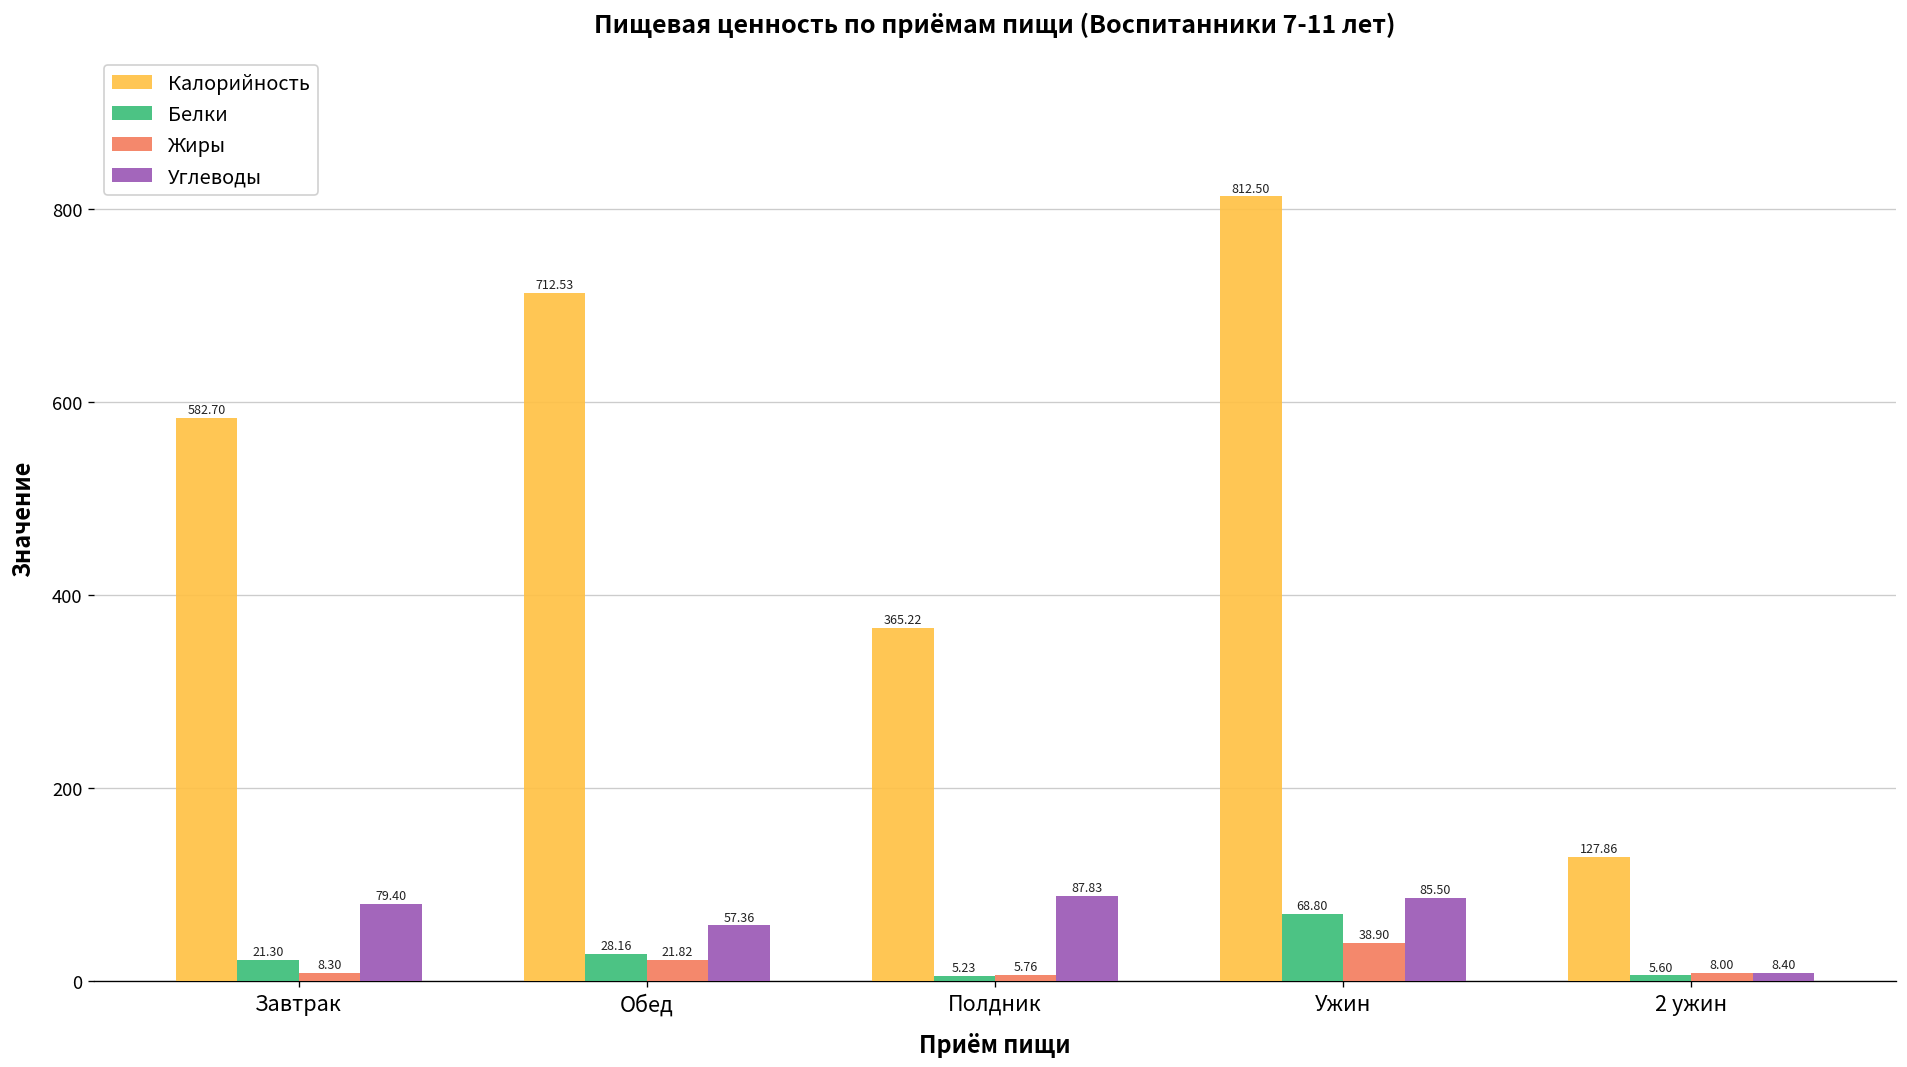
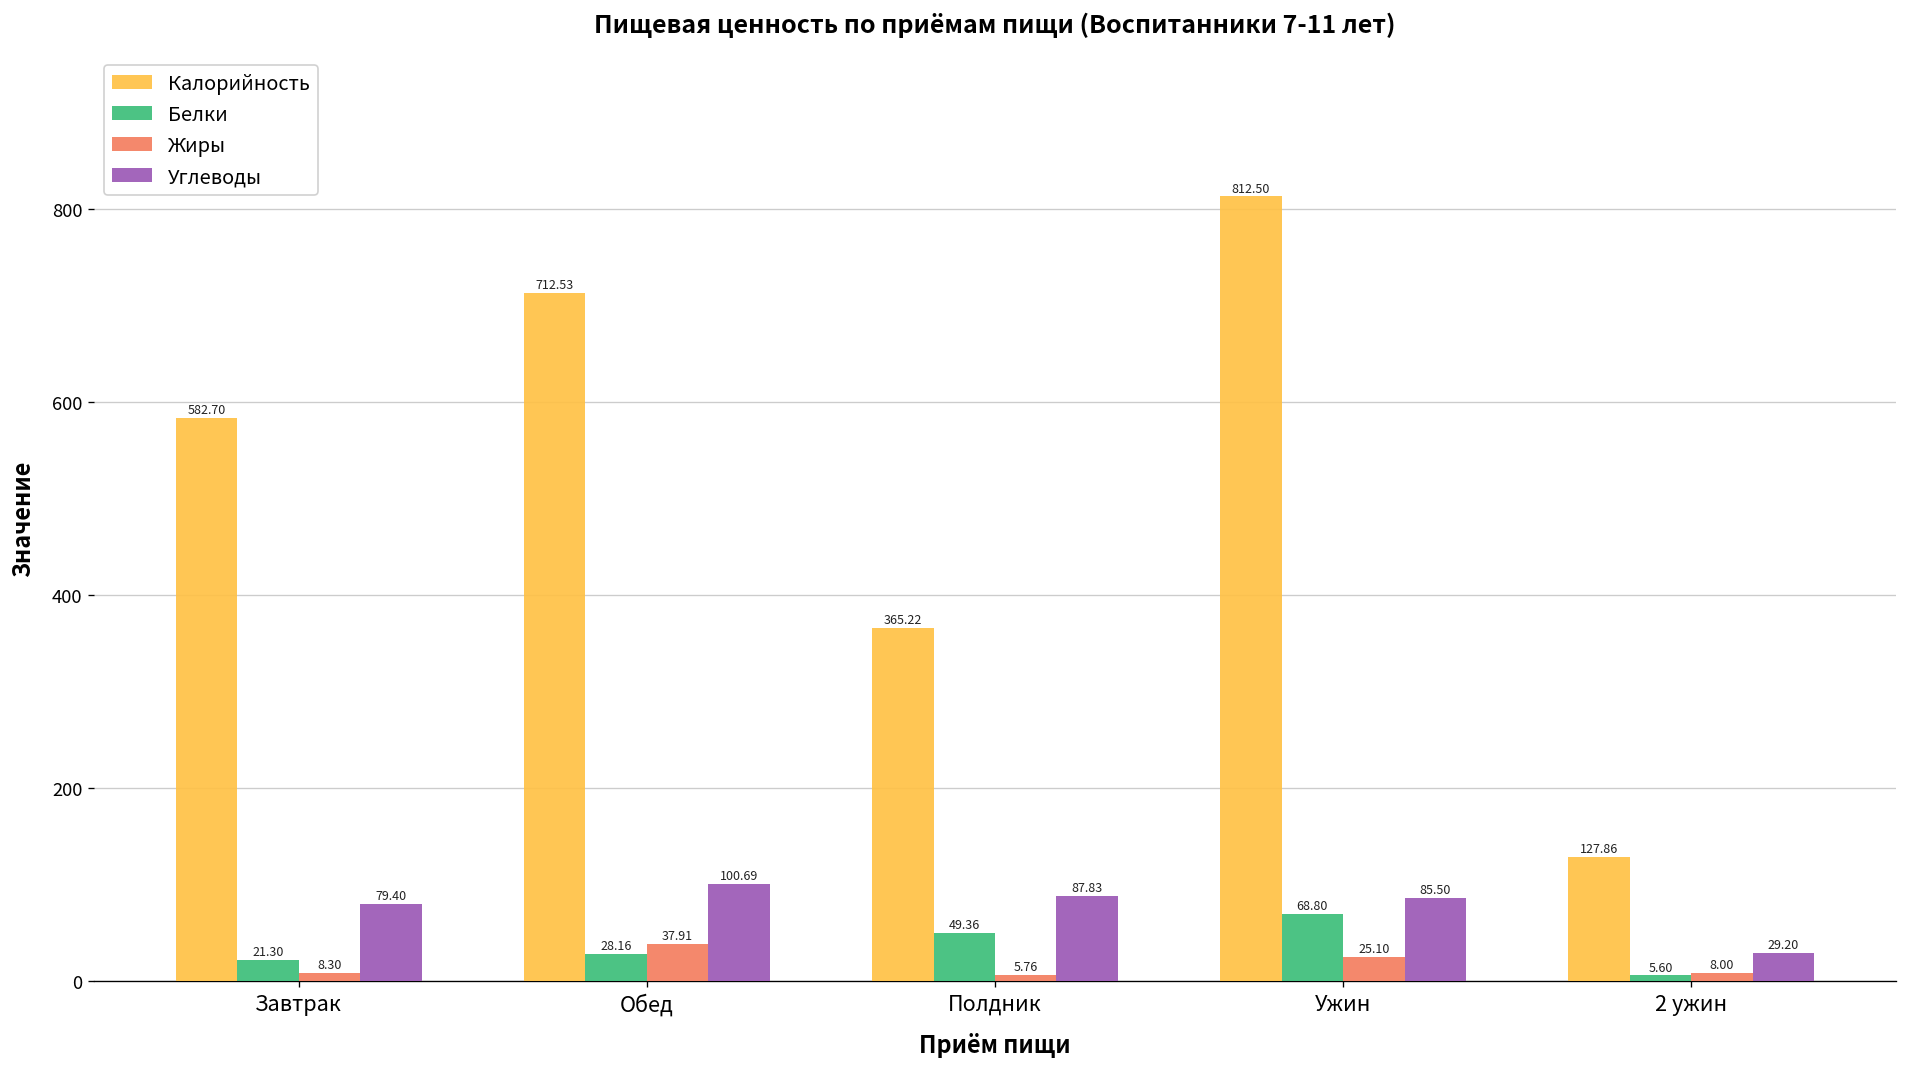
  {
    "Калорийность": {
      "Завтрак": 582.70,
      "Обед": 712.53,
      "Полдник": 365.22,
      "Ужин": 812.50,
      "2 ужин": 127.86
    },
    "Белки": {
      "Завтрак": 21.30,
      "Обед": 28.16,
-     "Полдник": 5.23,
+     "Полдник": 49.36,
      "Ужин": 68.80,
      "2 ужин": 5.60
    },
    "Жиры": {
      "Завтрак": 8.30,
-     "Обед": 21.82,
+     "Обед": 37.91,
      "Полдник": 5.76,
-     "Ужин": 38.90,
+     "Ужин": 25.10,
      "2 ужин": 8.00
    },
    "Углеводы": {
      "Завтрак": 79.40,
-     "Обед": 57.36,
+     "Обед": 100.69,
      "Полдник": 87.83,
      "Ужин": 85.50,
-     "2 ужин": 8.40
+     "2 ужин": 29.20
    }
  }
